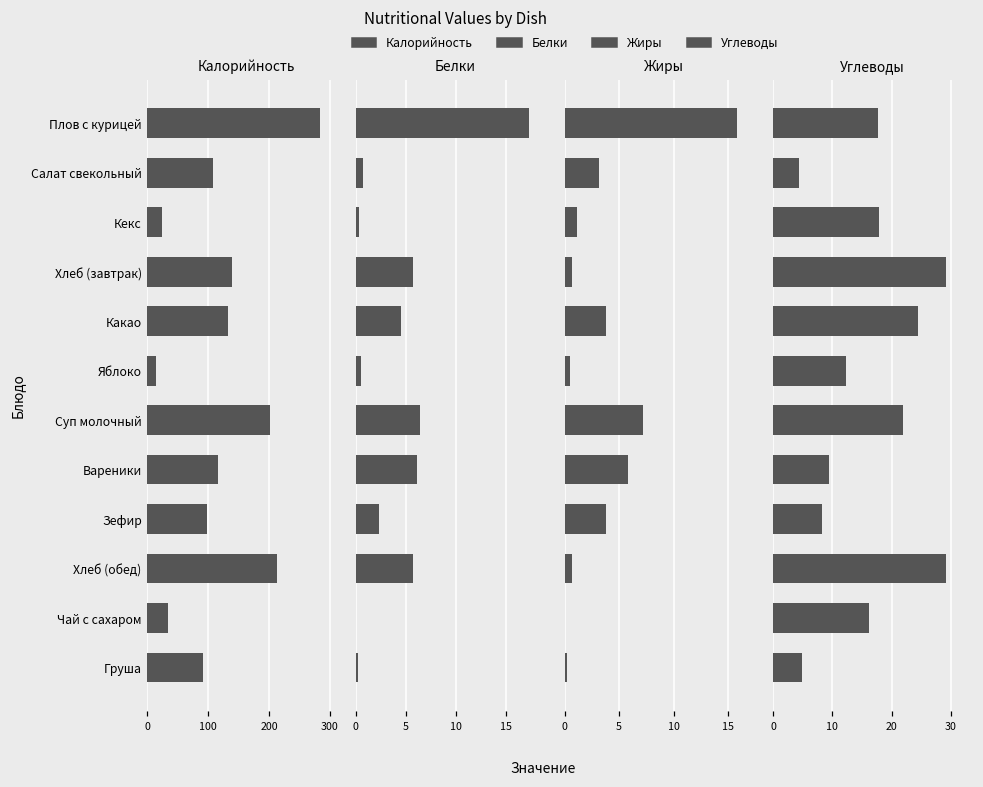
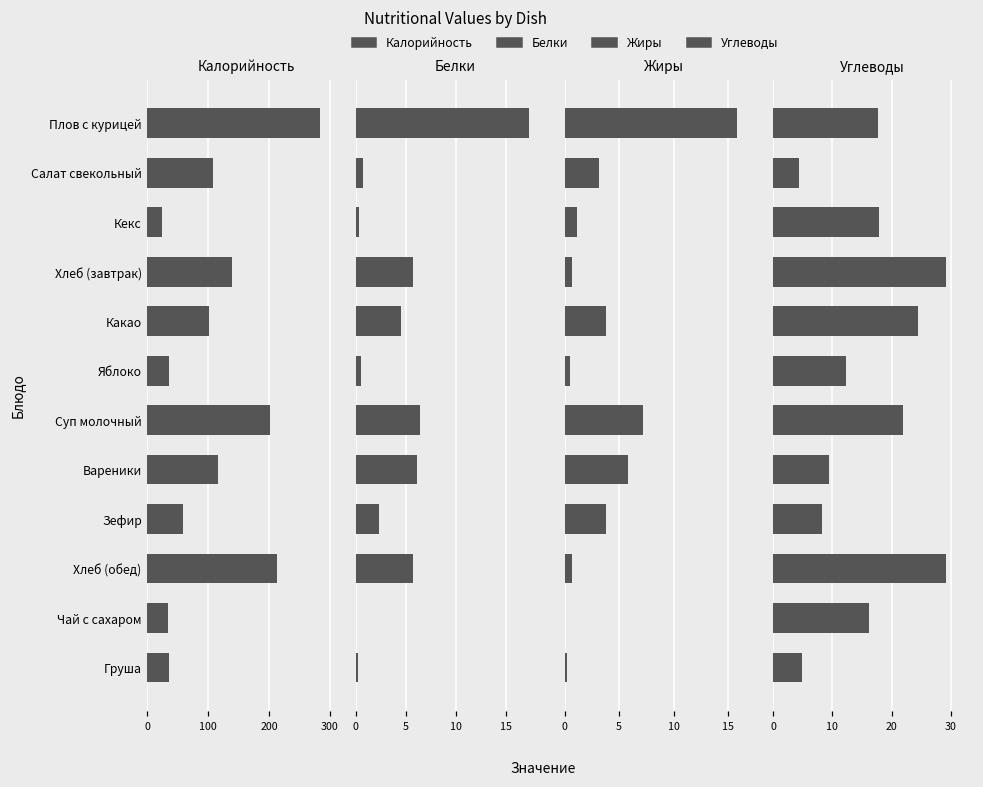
  {
    "Калорийность": {
      "Плов с курицей": 280,
      "Салат свекольный": 110,
      "Кекс": 30,
      "Хлеб (завтрак)": 140,
-     "Какао": 130,
-     "Яблоко": 10,
+     "Какао": 100,
+     "Яблоко": 40,
      "Суп молочный": 200,
      "Вареники": 120,
-     "Зефир": 100,
+     "Зефир": 60,
      "Хлеб (обед)": 210,
      "Чай с сахаром": 40,
-     "Груша": 90
+     "Груша": 40
    }
  }
